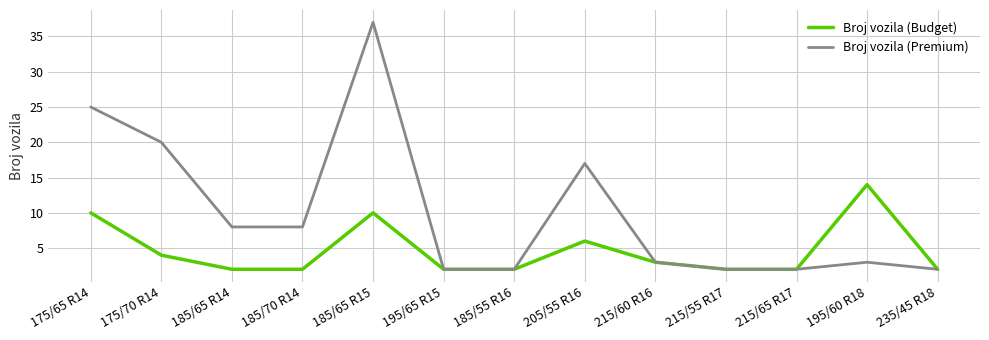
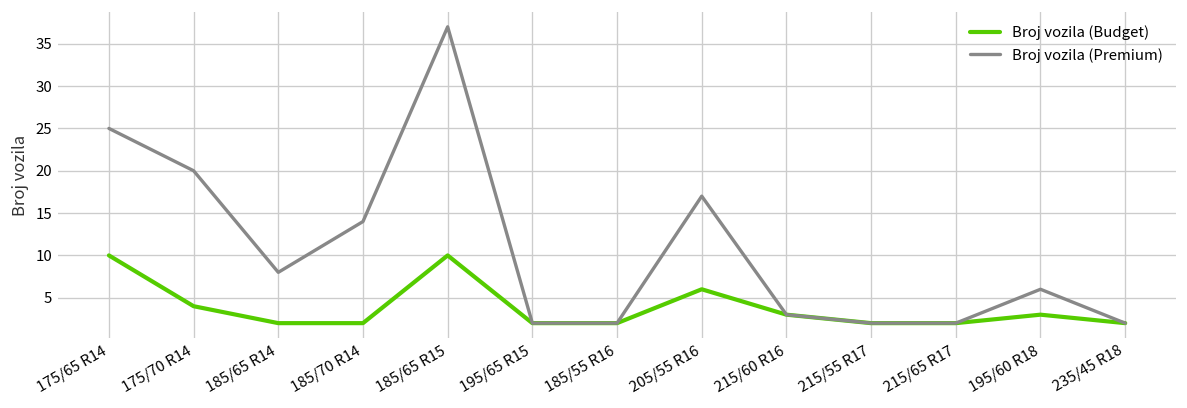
  {
    "Broj vozila (Budget)": {
      "175/65 R14": 10,
      "175/70 R14": 4,
      "185/65 R14": 2,
      "185/70 R14": 2,
      "185/65 R15": 10,
      "205/55 R16": 6,
-     "195/60 R18": 14
+     "195/60 R18": 3
    },
    "Broj vozila (Premium)": {
      "175/65 R14": 25,
      "175/70 R14": 20,
      "185/65 R14": 8,
-     "185/70 R14": 8,
+     "185/70 R14": 14,
      "185/65 R15": 37,
      "205/55 R16": 17,
-     "195/60 R18": 3
+     "195/60 R18": 6
    }
  }
